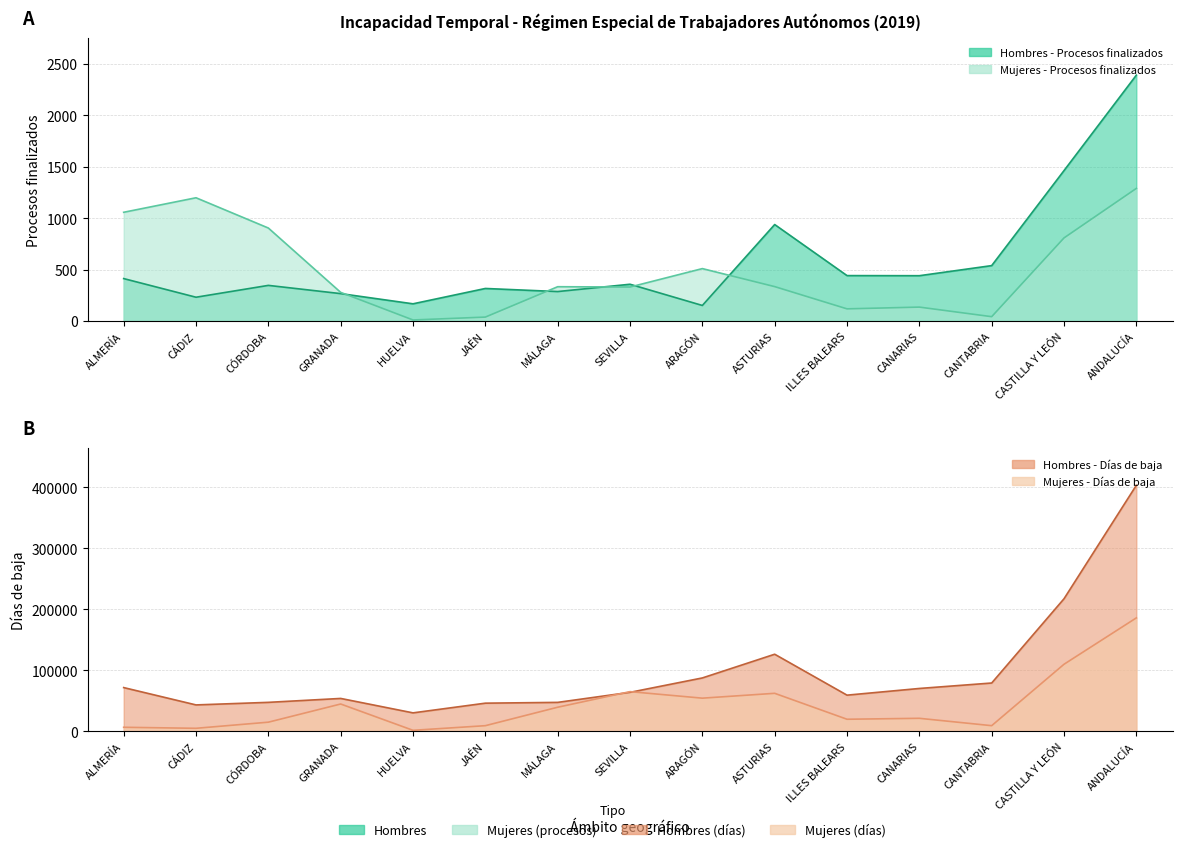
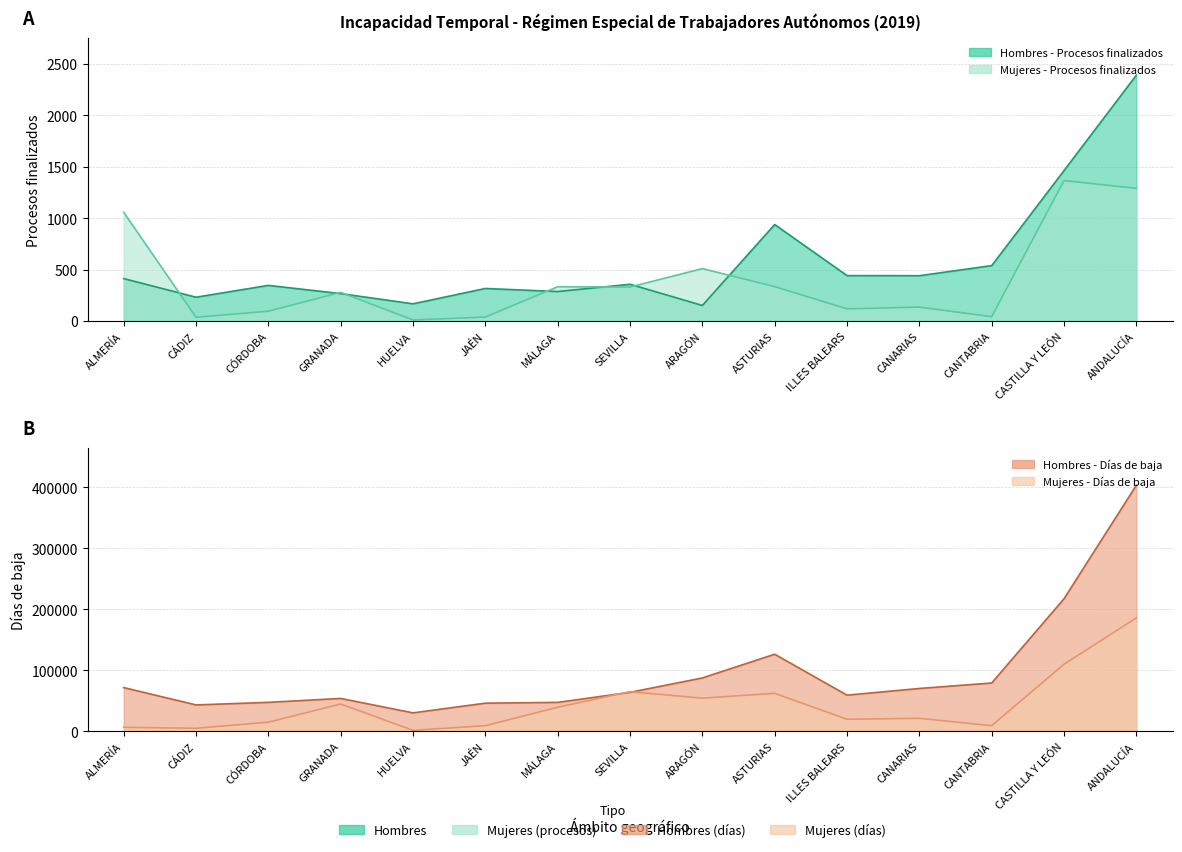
  {
    "Incapacidad Temporal - Régimen Especial de Trabajadores Autónomos (2019)": {
      "Hombres - Procesos finalizados": {
        "ALMERÍA": 410,
        "CÁDIZ": 230,
        "CÓRDOBA": 350,
        "HUELVA": 170,
        "JAÉN": 320,
        "MÁLAGA": 290,
        "SEVILLA": 360,
        "ARAGÓN": 150,
        "ASTURIAS": 940,
        "ILLES BALEARS": 440,
        "CANARIAS": 440,
        "CANTABRIA": 540,
        "CASTILLA Y LEÓN": 1460,
        "ANDALUCÍA": 2390
      },
      "Mujeres - Procesos finalizados": {
        "ALMERÍA": 1060,
-       "CÁDIZ": 1200,
-       "CÓRDOBA": 900,
+       "CÁDIZ": 40,
+       "CÓRDOBA": 100,
        "HUELVA": 10,
        "JAÉN": 40,
        "MÁLAGA": 330,
        "SEVILLA": 330,
        "ARAGÓN": 510,
        "ASTURIAS": 340,
        "ILLES BALEARS": 120,
        "CANARIAS": 140,
        "CANTABRIA": 40,
-       "CASTILLA Y LEÓN": 810,
+       "CASTILLA Y LEÓN": 1370,
        "ANDALUCÍA": 1290
      }
    }
  }
